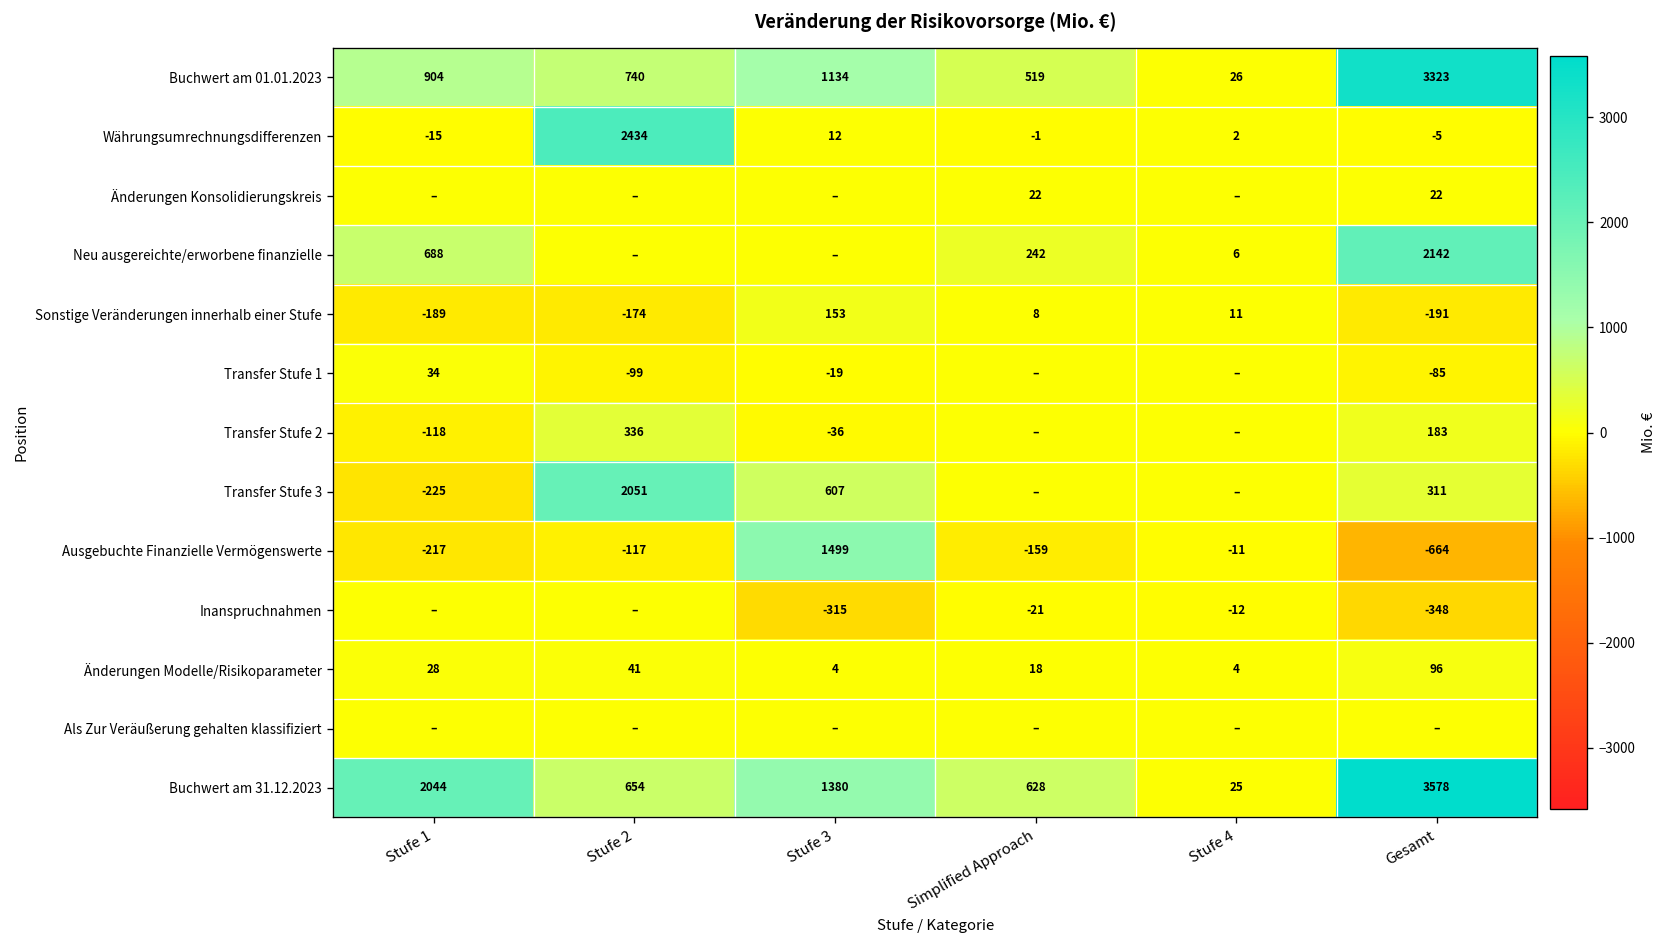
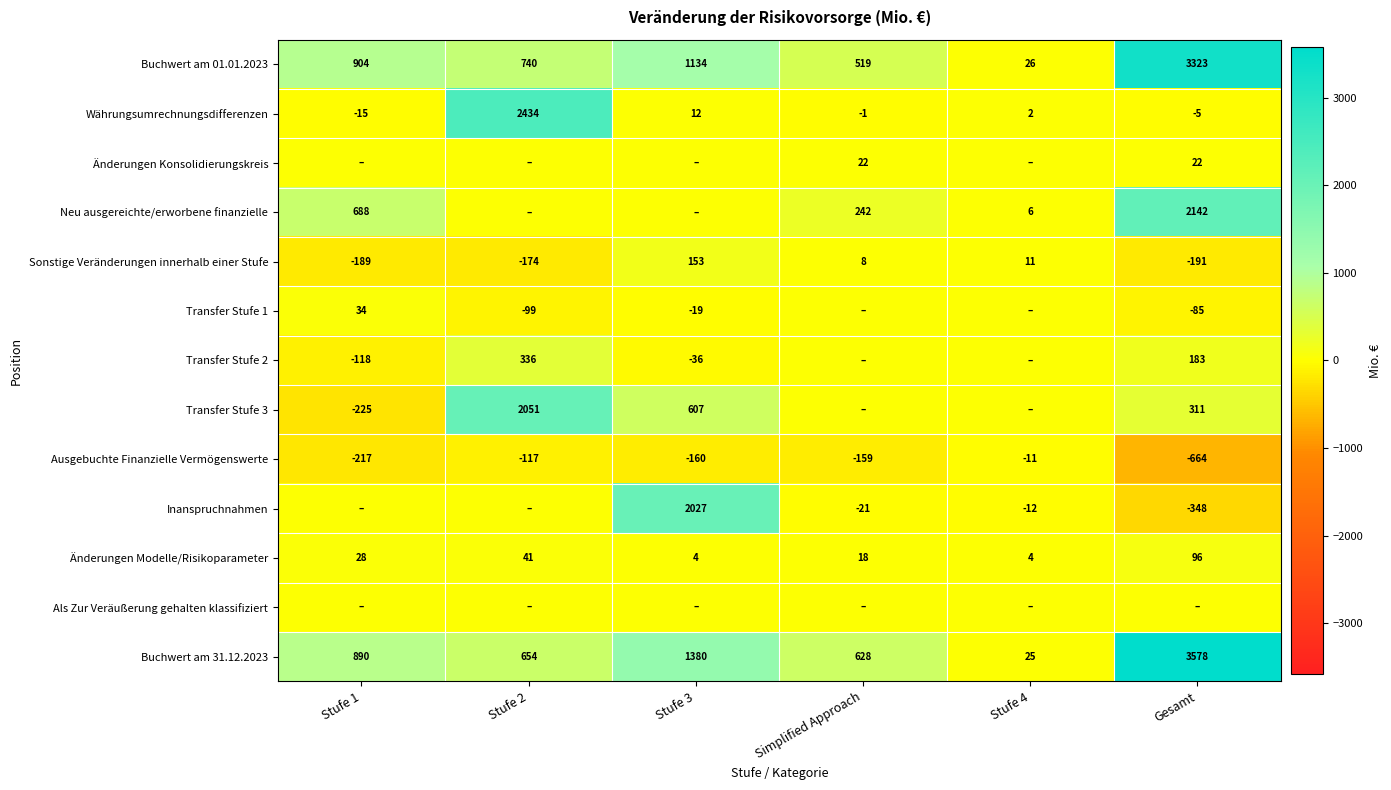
  {
    "Buchwert am 01.01.2023": {
      "Stufe 1": 904,
      "Stufe 2": 740,
      "Stufe 3": 1134,
      "Simplified Approach": 519,
      "Stufe 4": 26,
      "Gesamt": 3323
    },
    "Währungsumrechnungsdifferenzen": {
      "Stufe 1": -15,
      "Stufe 2": 2434,
      "Stufe 3": 12,
      "Simplified Approach": -1,
      "Stufe 4": 2,
      "Gesamt": -5
    },
    "Änderungen Konsolidierungskreis": {
      "Simplified Approach": 22,
      "Gesamt": 22
    },
    "Neu ausgereichte/erworbene finanzielle": {
      "Stufe 1": 688,
      "Simplified Approach": 242,
      "Stufe 4": 6,
      "Gesamt": 2142
    },
    "Sonstige Veränderungen innerhalb einer Stufe": {
      "Stufe 1": -189,
      "Stufe 2": -174,
      "Stufe 3": 153,
      "Simplified Approach": 8,
      "Stufe 4": 11,
      "Gesamt": -191
    },
    "Transfer Stufe 1": {
      "Stufe 1": 34,
      "Stufe 2": -99,
      "Stufe 3": -19,
      "Gesamt": -85
    },
    "Transfer Stufe 2": {
      "Stufe 1": -118,
      "Stufe 2": 336,
      "Stufe 3": -36,
      "Gesamt": 183
    },
    "Transfer Stufe 3": {
      "Stufe 1": -225,
      "Stufe 2": 2051,
      "Stufe 3": 607,
      "Gesamt": 311
    },
    "Ausgebuchte Finanzielle Vermögenswerte": {
      "Stufe 1": -217,
      "Stufe 2": -117,
-     "Stufe 3": 1499,
+     "Stufe 3": -160,
      "Simplified Approach": -159,
      "Stufe 4": -11,
      "Gesamt": -664
    },
    "Inanspruchnahmen": {
-     "Stufe 3": -315,
+     "Stufe 3": 2027,
      "Simplified Approach": -21,
      "Stufe 4": -12,
      "Gesamt": -348
    },
    "Änderungen Modelle/Risikoparameter": {
      "Stufe 1": 28,
      "Stufe 2": 41,
      "Stufe 3": 4,
      "Simplified Approach": 18,
      "Stufe 4": 4,
      "Gesamt": 96
    },
    "Buchwert am 31.12.2023": {
-     "Stufe 1": 2044,
+     "Stufe 1": 890,
      "Stufe 2": 654,
      "Stufe 3": 1380,
      "Simplified Approach": 628,
      "Stufe 4": 25,
      "Gesamt": 3578
    }
  }
